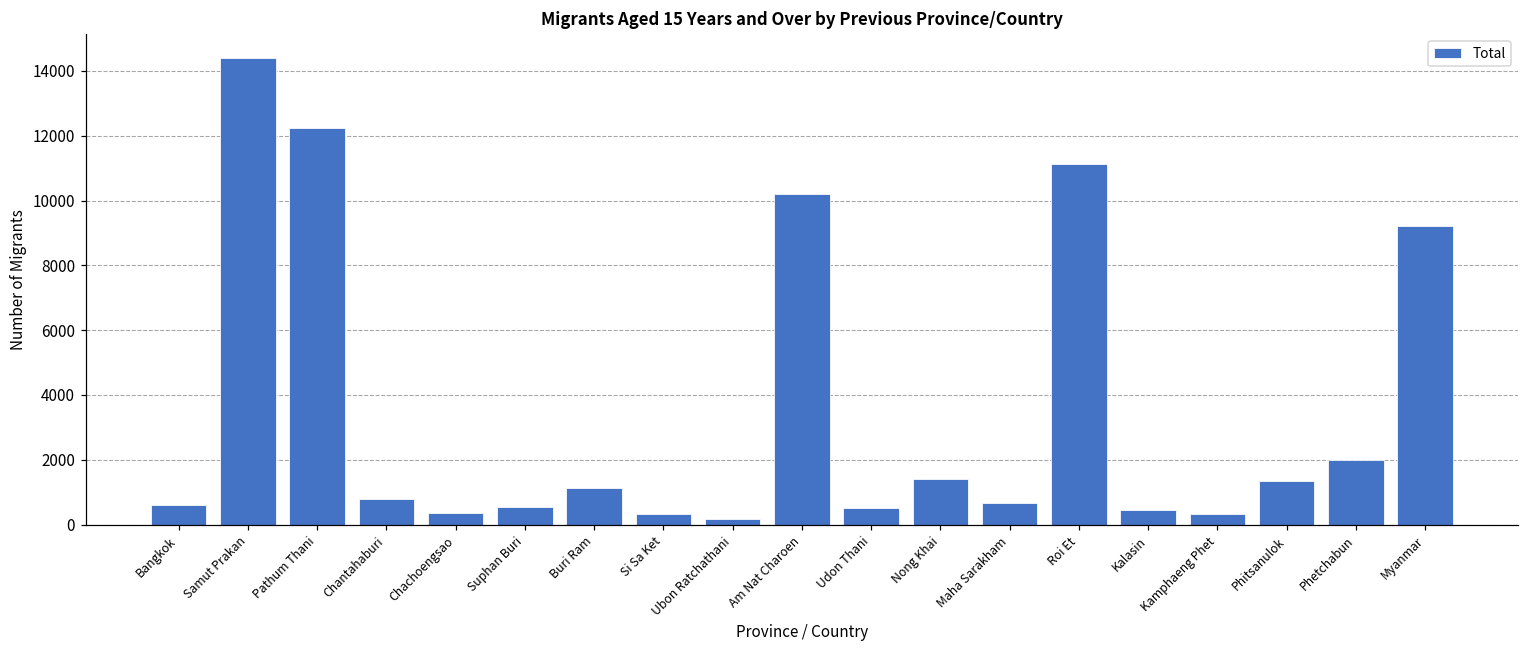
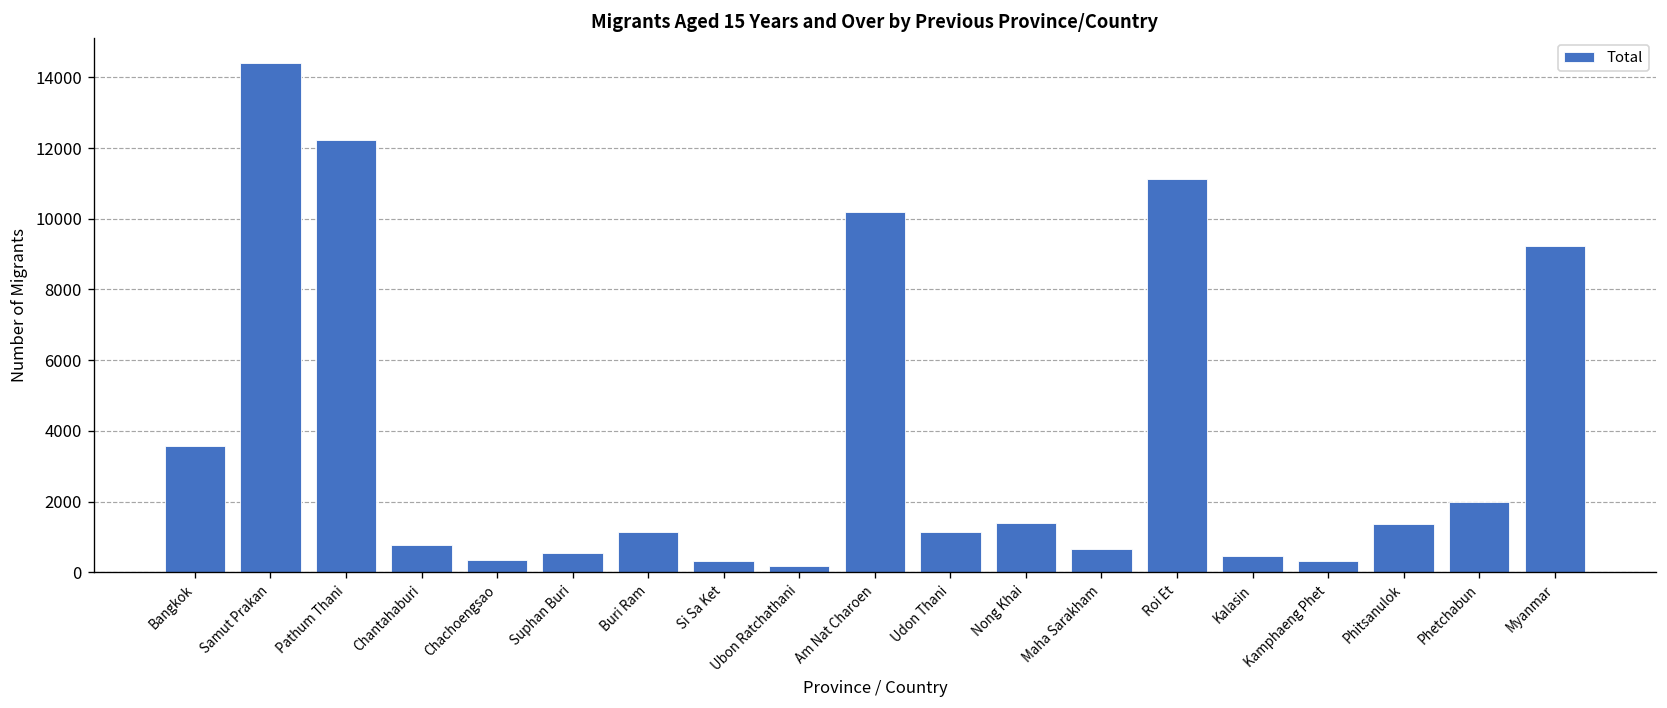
  {
-   "Bangkok": 600,
+   "Bangkok": 3600,
    "Samut Prakan": 14400,
    "Pathum Thani": 12200,
    "Chantahaburi": 800,
    "Chachoengsao": 300,
    "Suphan Buri": 500,
    "Buri Ram": 1100,
    "Si Sa Ket": 300,
    "Ubon Ratchathani": 200,
    "Am Nat Charoen": 10200,
-   "Udon Thani": 500,
+   "Udon Thani": 1100,
    "Nong Khai": 1400,
    "Maha Sarakham": 700,
    "Roi Et": 11100,
    "Kalasin": 400,
    "Kamphaeng Phet": 300,
    "Phitsanulok": 1400,
    "Phetchabun": 2000,
    "Myanmar": 9200
  }
